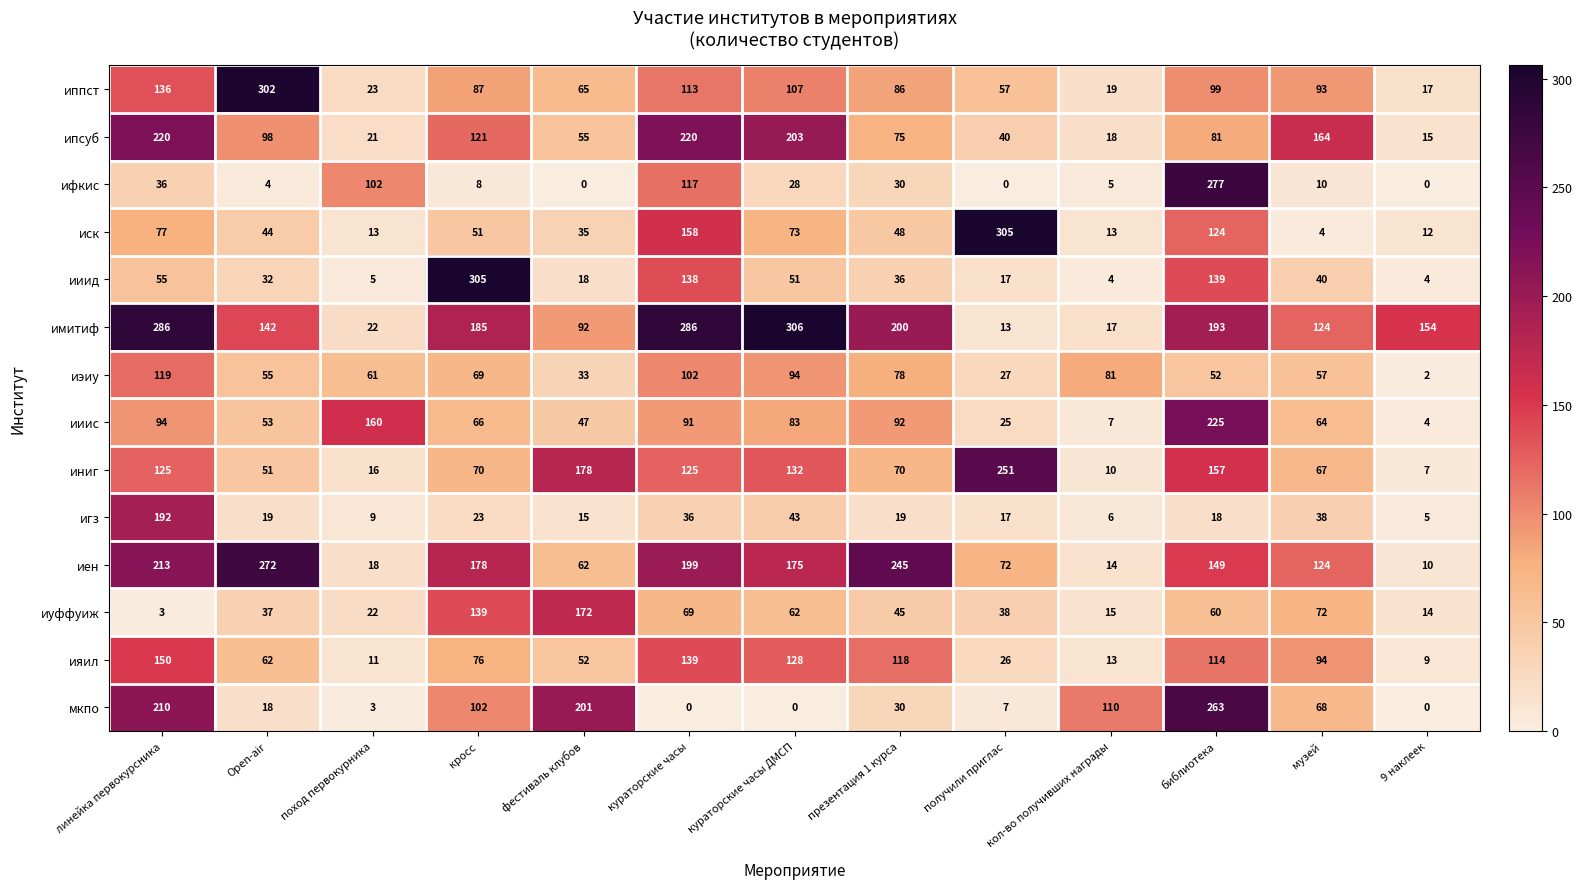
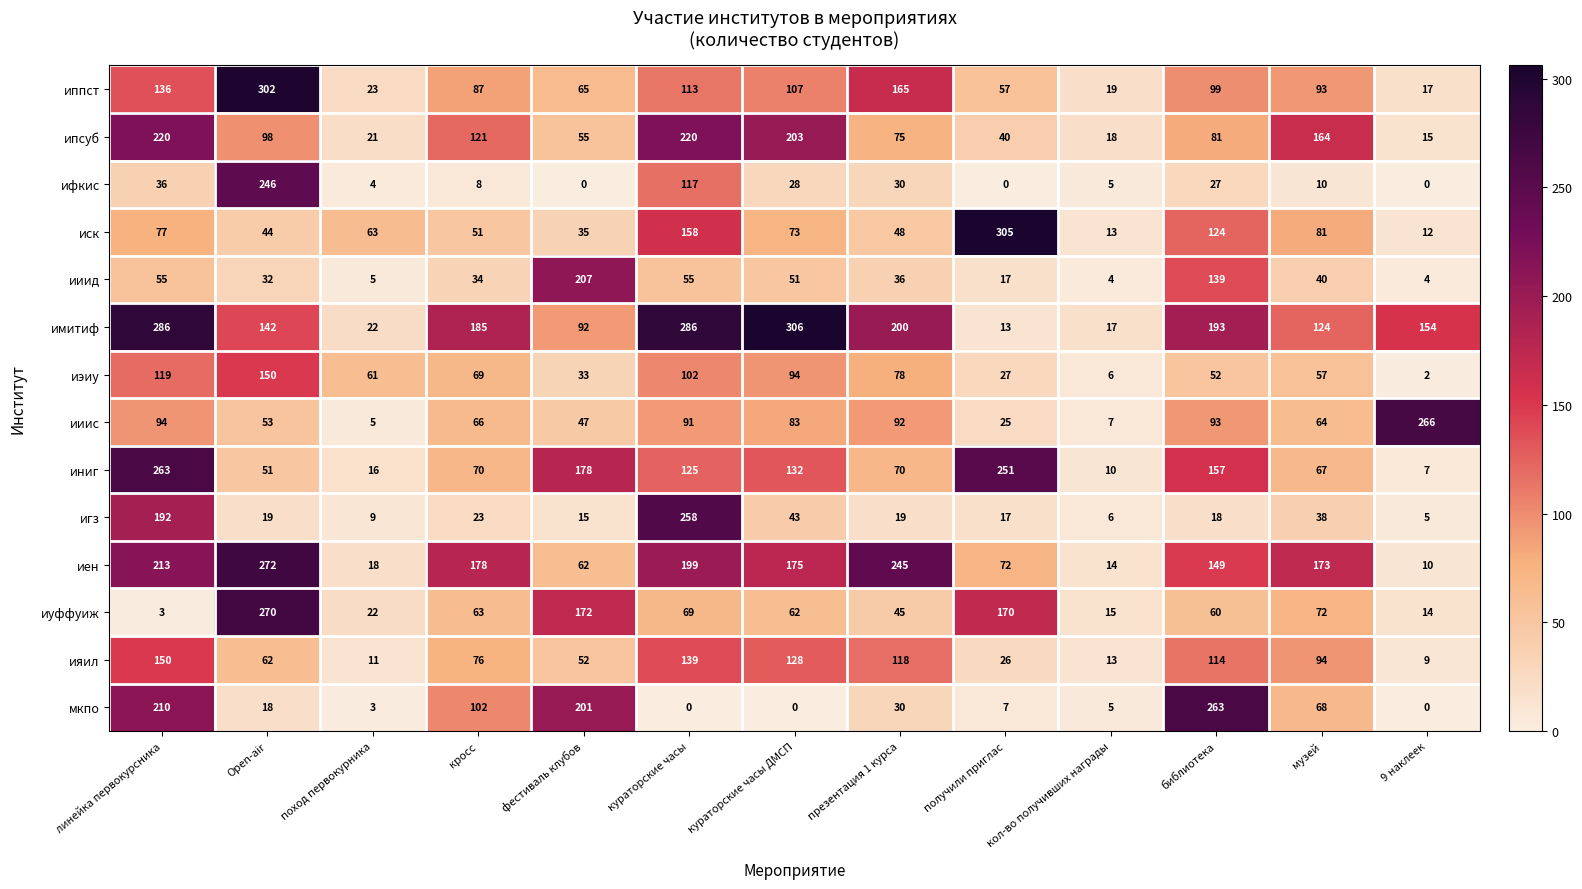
  {
    "иппст": {
      "линейка первокурсника": 136,
      "Open-air": 302,
      "поход первокурника": 23,
      "кросс": 87,
      "фестиваль клубов": 65,
      "кураторские часы": 113,
      "кураторские часы ДМСП": 107,
-     "презентация 1 курса": 86,
+     "презентация 1 курса": 165,
      "получили приглас": 57,
      "кол-во получивших награды": 19,
      "библиотека": 99,
      "музей": 93,
      "9 наклеек": 17
    },
    "ипсуб": {
      "линейка первокурсника": 220,
      "Open-air": 98,
      "поход первокурника": 21,
      "кросс": 121,
      "фестиваль клубов": 55,
      "кураторские часы": 220,
      "кураторские часы ДМСП": 203,
      "презентация 1 курса": 75,
      "получили приглас": 40,
      "кол-во получивших награды": 18,
      "библиотека": 81,
      "музей": 164,
      "9 наклеек": 15
    },
    "ифкис": {
      "линейка первокурсника": 36,
-     "Open-air": 4,
-     "поход первокурника": 102,
+     "Open-air": 246,
+     "поход первокурника": 4,
      "кросс": 8,
      "фестиваль клубов": 0,
      "кураторские часы": 117,
      "кураторские часы ДМСП": 28,
      "презентация 1 курса": 30,
      "получили приглас": 0,
      "кол-во получивших награды": 5,
-     "библиотека": 277,
+     "библиотека": 27,
      "музей": 10,
      "9 наклеек": 0
    },
    "иск": {
      "линейка первокурсника": 77,
      "Open-air": 44,
-     "поход первокурника": 13,
+     "поход первокурника": 63,
      "кросс": 51,
      "фестиваль клубов": 35,
      "кураторские часы": 158,
      "кураторские часы ДМСП": 73,
      "презентация 1 курса": 48,
      "получили приглас": 305,
      "кол-во получивших награды": 13,
      "библиотека": 124,
-     "музей": 4,
+     "музей": 81,
      "9 наклеек": 12
    },
    "ииид": {
      "линейка первокурсника": 55,
      "Open-air": 32,
      "поход первокурника": 5,
-     "кросс": 305,
-     "фестиваль клубов": 18,
-     "кураторские часы": 138,
+     "кросс": 34,
+     "фестиваль клубов": 207,
+     "кураторские часы": 55,
      "кураторские часы ДМСП": 51,
      "презентация 1 курса": 36,
      "получили приглас": 17,
      "кол-во получивших награды": 4,
      "библиотека": 139,
      "музей": 40,
      "9 наклеек": 4
    },
    "имитиф": {
      "линейка первокурсника": 286,
      "Open-air": 142,
      "поход первокурника": 22,
      "кросс": 185,
      "фестиваль клубов": 92,
      "кураторские часы": 286,
      "кураторские часы ДМСП": 306,
      "презентация 1 курса": 200,
      "получили приглас": 13,
      "кол-во получивших награды": 17,
      "библиотека": 193,
      "музей": 124,
      "9 наклеек": 154
    },
    "иэиу": {
      "линейка первокурсника": 119,
-     "Open-air": 55,
+     "Open-air": 150,
      "поход первокурника": 61,
      "кросс": 69,
      "фестиваль клубов": 33,
      "кураторские часы": 102,
      "кураторские часы ДМСП": 94,
      "презентация 1 курса": 78,
      "получили приглас": 27,
-     "кол-во получивших награды": 81,
+     "кол-во получивших награды": 6,
      "библиотека": 52,
      "музей": 57,
      "9 наклеек": 2
    },
    "ииис": {
      "линейка первокурсника": 94,
      "Open-air": 53,
-     "поход первокурника": 160,
+     "поход первокурника": 5,
      "кросс": 66,
      "фестиваль клубов": 47,
      "кураторские часы": 91,
      "кураторские часы ДМСП": 83,
      "презентация 1 курса": 92,
      "получили приглас": 25,
      "кол-во получивших награды": 7,
-     "библиотека": 225,
+     "библиотека": 93,
      "музей": 64,
-     "9 наклеек": 4
+     "9 наклеек": 266
    },
    "иниг": {
-     "линейка первокурсника": 125,
+     "линейка первокурсника": 263,
      "Open-air": 51,
      "поход первокурника": 16,
      "кросс": 70,
      "фестиваль клубов": 178,
      "кураторские часы": 125,
      "кураторские часы ДМСП": 132,
      "презентация 1 курса": 70,
      "получили приглас": 251,
      "кол-во получивших награды": 10,
      "библиотека": 157,
      "музей": 67,
      "9 наклеек": 7
    },
    "игз": {
      "линейка первокурсника": 192,
      "Open-air": 19,
      "поход первокурника": 9,
      "кросс": 23,
      "фестиваль клубов": 15,
-     "кураторские часы": 36,
+     "кураторские часы": 258,
      "кураторские часы ДМСП": 43,
      "презентация 1 курса": 19,
      "получили приглас": 17,
      "кол-во получивших награды": 6,
      "библиотека": 18,
      "музей": 38,
      "9 наклеек": 5
    },
    "иен": {
      "линейка первокурсника": 213,
      "Open-air": 272,
      "поход первокурника": 18,
      "кросс": 178,
      "фестиваль клубов": 62,
      "кураторские часы": 199,
      "кураторские часы ДМСП": 175,
      "презентация 1 курса": 245,
      "получили приглас": 72,
      "кол-во получивших награды": 14,
      "библиотека": 149,
-     "музей": 124,
+     "музей": 173,
      "9 наклеек": 10
    },
    "иуффуиж": {
      "линейка первокурсника": 3,
-     "Open-air": 37,
+     "Open-air": 270,
      "поход первокурника": 22,
-     "кросс": 139,
+     "кросс": 63,
      "фестиваль клубов": 172,
      "кураторские часы": 69,
      "кураторские часы ДМСП": 62,
      "презентация 1 курса": 45,
-     "получили приглас": 38,
+     "получили приглас": 170,
      "кол-во получивших награды": 15,
      "библиотека": 60,
      "музей": 72,
      "9 наклеек": 14
    },
    "ияил": {
      "линейка первокурсника": 150,
      "Open-air": 62,
      "поход первокурника": 11,
      "кросс": 76,
      "фестиваль клубов": 52,
      "кураторские часы": 139,
      "кураторские часы ДМСП": 128,
      "презентация 1 курса": 118,
      "получили приглас": 26,
      "кол-во получивших награды": 13,
      "библиотека": 114,
      "музей": 94,
      "9 наклеек": 9
    },
    "мкпо": {
      "линейка первокурсника": 210,
      "Open-air": 18,
      "поход первокурника": 3,
      "кросс": 102,
      "фестиваль клубов": 201,
      "кураторские часы": 0,
      "кураторские часы ДМСП": 0,
      "презентация 1 курса": 30,
      "получили приглас": 7,
-     "кол-во получивших награды": 110,
+     "кол-во получивших награды": 5,
      "библиотека": 263,
      "музей": 68,
      "9 наклеек": 0
    }
  }
